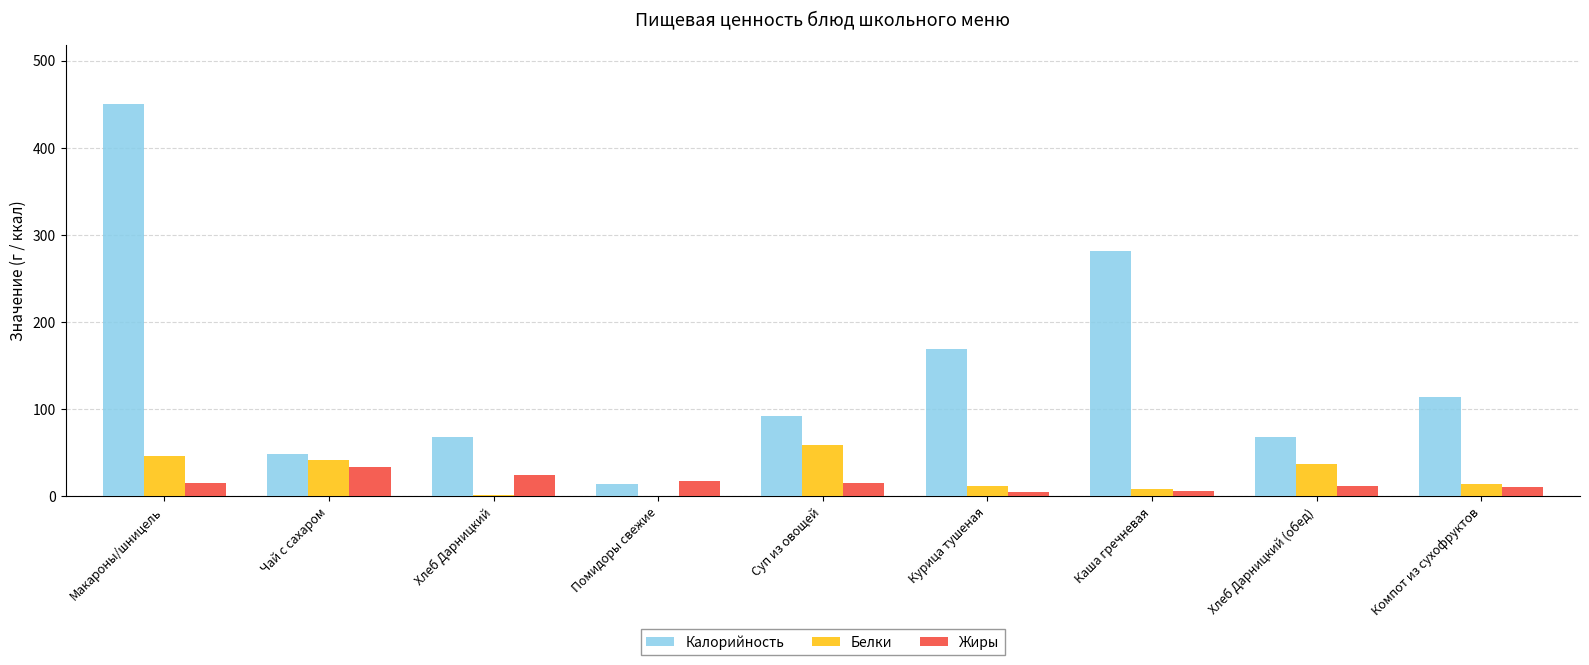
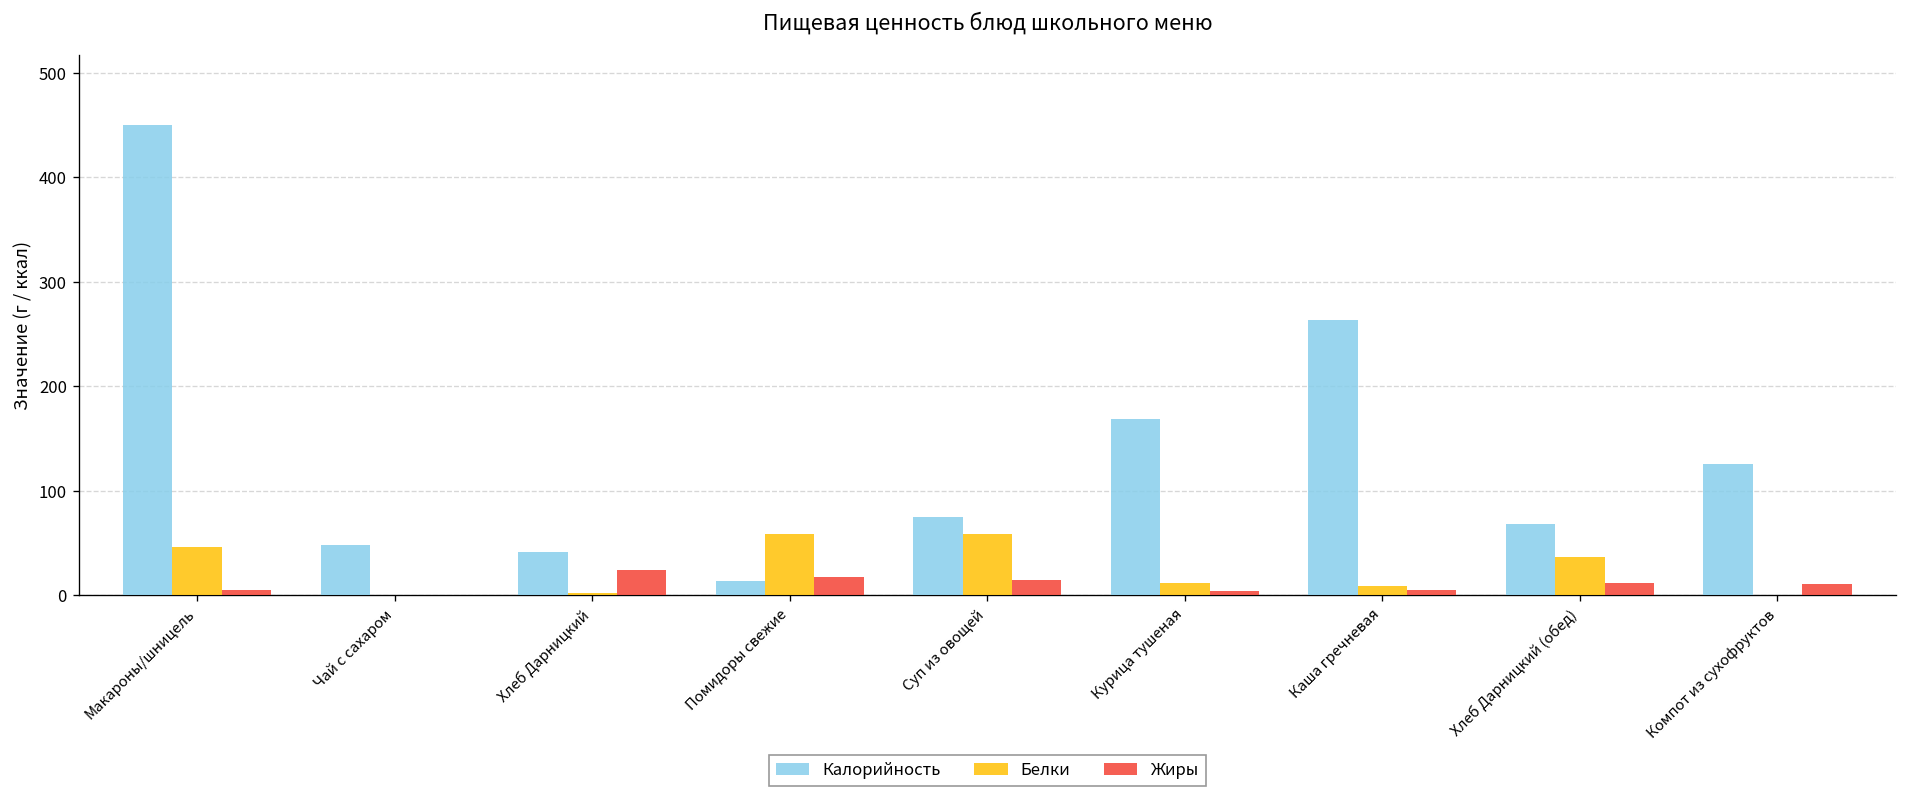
  {
    "Калорийность": {
      "Макароны/шницель": 450,
      "Чай с сахаром": 50,
-     "Хлеб Дарницкий": 70,
+     "Хлеб Дарницкий": 40,
      "Помидоры свежие": 10,
-     "Суп из овощей": 90,
+     "Суп из овощей": 70,
      "Курица тушеная": 170,
-     "Каша гречневая": 280,
+     "Каша гречневая": 260,
      "Хлеб Дарницкий (обед)": 70,
-     "Компот из сухофруктов": 110
+     "Компот из сухофруктов": 130
    },
    "Белки": {
      "Макароны/шницель": 50,
-     "Чай с сахаром": 40,
-     "Помидоры свежие": 0,
+     "Чай с сахаром": 0,
+     "Помидоры свежие": 60,
      "Суп из овощей": 60,
      "Курица тушеная": 10,
      "Каша гречневая": 10,
      "Хлеб Дарницкий (обед)": 40,
-     "Компот из сухофруктов": 10
+     "Компот из сухофруктов": 0
    },
    "Жиры": {
-     "Макароны/шницель": 20,
-     "Чай с сахаром": 30,
+     "Макароны/шницель": 10,
+     "Чай с сахаром": 0,
      "Хлеб Дарницкий": 20,
      "Помидоры свежие": 20,
      "Суп из овощей": 10,
      "Курица тушеная": 0,
      "Каша гречневая": 10,
      "Хлеб Дарницкий (обед)": 10,
      "Компот из сухофруктов": 10
    }
  }
